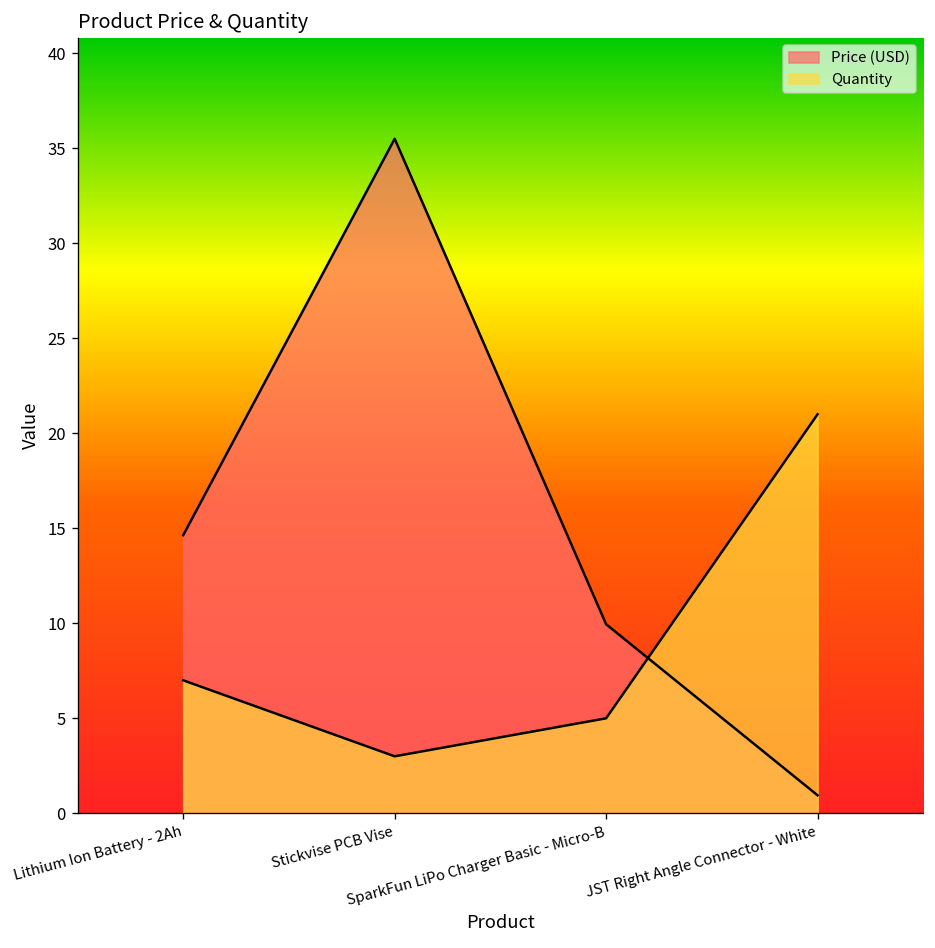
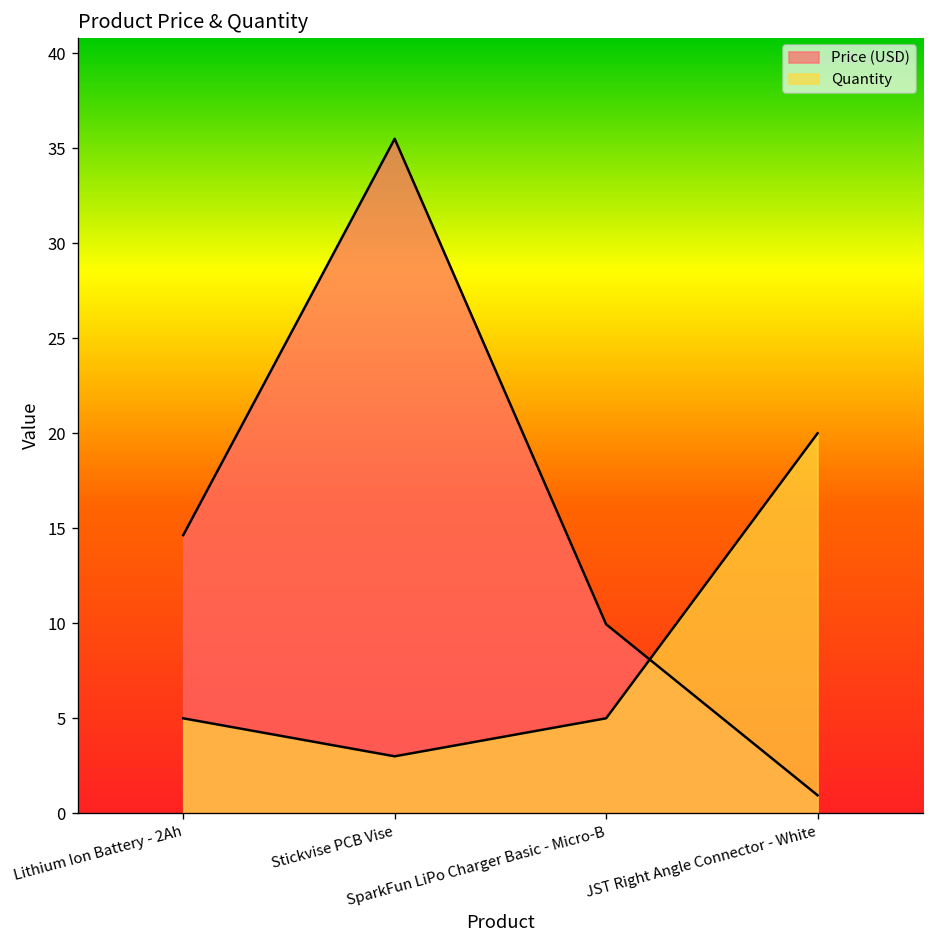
  {
    "Price (USD)": {
      "Lithium Ion Battery - 2Ah": 14.6,
      "Stickvise PCB Vise": 35.5,
      "SparkFun LiPo Charger Basic - Micro-B": 10,
      "JST Right Angle Connector - White": 1
    },
    "Quantity": {
-     "Lithium Ion Battery - 2Ah": 7,
+     "Lithium Ion Battery - 2Ah": 5,
      "Stickvise PCB Vise": 3,
      "SparkFun LiPo Charger Basic - Micro-B": 5,
-     "JST Right Angle Connector - White": 21
+     "JST Right Angle Connector - White": 20
    }
  }
